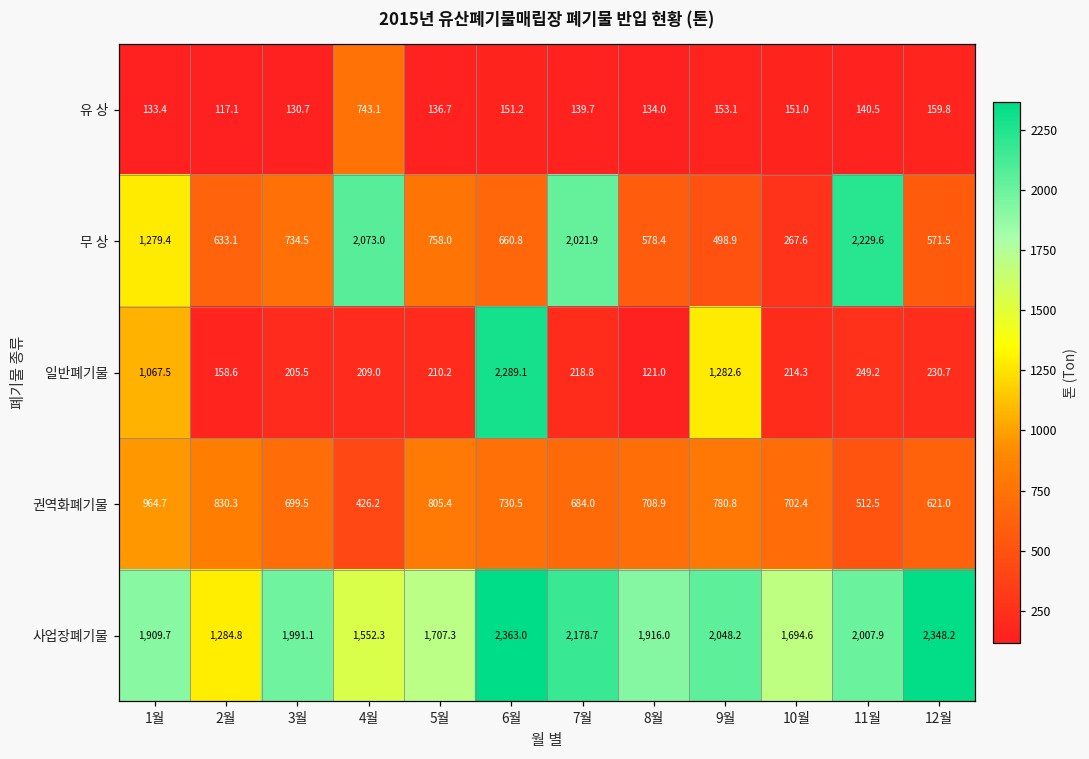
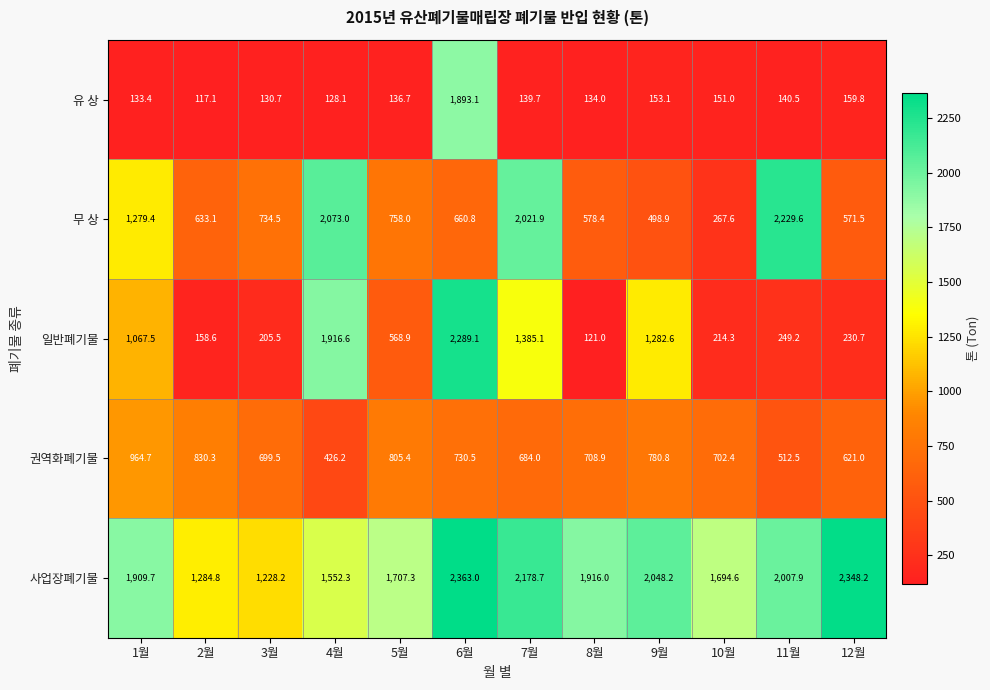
  {
    "유 상": {
      "1월": "133.4",
      "2월": "117.1",
      "3월": "130.7",
-     "4월": "743.1",
+     "4월": "128.1",
      "5월": "136.7",
-     "6월": "151.2",
+     "6월": "1,893.1",
      "7월": "139.7",
      "8월": "134.0",
      "9월": "153.1",
      "10월": "151.0",
      "11월": "140.5",
      "12월": "159.8"
    },
    "무 상": {
      "1월": "1,279.4",
      "2월": "633.1",
      "3월": "734.5",
      "4월": "2,073.0",
      "5월": "758.0",
      "6월": "660.8",
      "7월": "2,021.9",
      "8월": "578.4",
      "9월": "498.9",
      "10월": "267.6",
      "11월": "2,229.6",
      "12월": "571.5"
    },
    "일반폐기물": {
      "1월": "1,067.5",
      "2월": "158.6",
      "3월": "205.5",
-     "4월": "209.0",
-     "5월": "210.2",
+     "4월": "1,916.6",
+     "5월": "568.9",
      "6월": "2,289.1",
-     "7월": "218.8",
+     "7월": "1,385.1",
      "8월": "121.0",
      "9월": "1,282.6",
      "10월": "214.3",
      "11월": "249.2",
      "12월": "230.7"
    },
    "권역화폐기물": {
      "1월": "964.7",
      "2월": "830.3",
      "3월": "699.5",
      "4월": "426.2",
      "5월": "805.4",
      "6월": "730.5",
      "7월": "684.0",
      "8월": "708.9",
      "9월": "780.8",
      "10월": "702.4",
      "11월": "512.5",
      "12월": "621.0"
    },
    "사업장폐기물": {
      "1월": "1,909.7",
      "2월": "1,284.8",
-     "3월": "1,991.1",
+     "3월": "1,228.2",
      "4월": "1,552.3",
      "5월": "1,707.3",
      "6월": "2,363.0",
      "7월": "2,178.7",
      "8월": "1,916.0",
      "9월": "2,048.2",
      "10월": "1,694.6",
      "11월": "2,007.9",
      "12월": "2,348.2"
    }
  }
